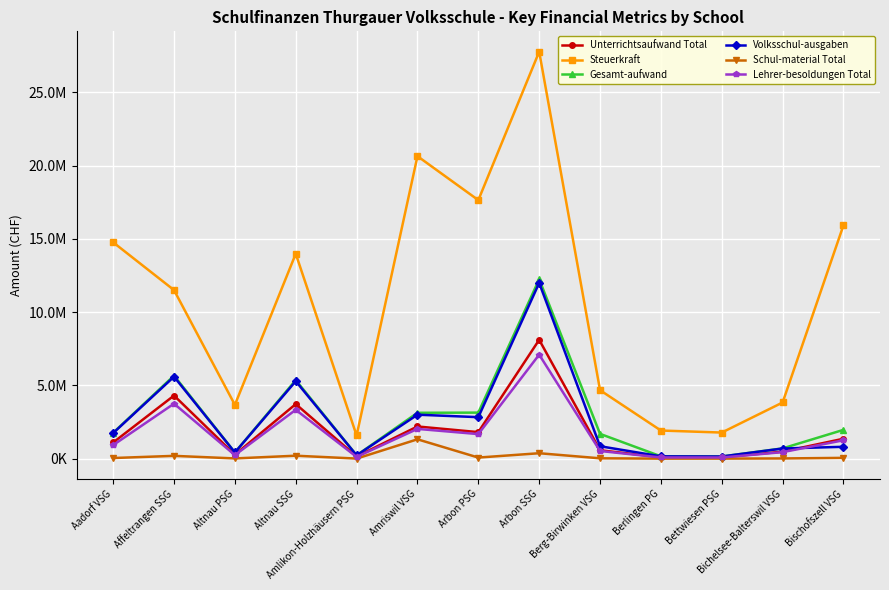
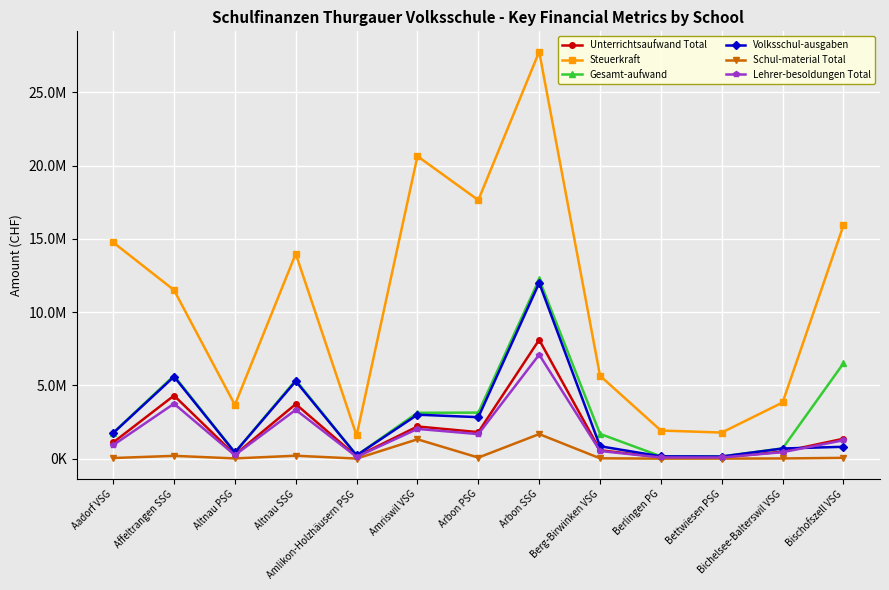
  {
    "Unterrichtsaufwand Total": {
      "Aadorf VSG": 1100000,
      "Affeltrangen SSG": 4300000,
      "Altnau SSG": 3700000,
      "Arbon SSG": 8100000
    },
    "Steuerkraft": {
      "Aadorf VSG": 14800000,
      "Affeltrangen SSG": 11500000,
      "Altnau PSG": 3700000,
      "Altnau SSG": 14000000,
      "Amlikon-Holzhäusern PSG": 1600000,
      "Amriswil VSG": 20600000,
      "Arbon PSG": 17600000,
      "Arbon SSG": 27800000,
-     "Berg-Birwinken VSG": 4700000,
+     "Berg-Birwinken VSG": 5700000,
      "Berlingen PG": 1900000,
      "Bettwiesen PSG": 1800000,
      "Bichelsee-Balterswil VSG": 3800000,
      "Bischofszell VSG": 15900000
    },
    "Gesamt-aufwand": {
      "Arbon PSG": 3100000,
      "Arbon SSG": 12200000,
      "Berg-Birwinken VSG": 1700000,
-     "Bischofszell VSG": 2000000
+     "Bischofszell VSG": 6500000
    },
    "Volksschul-ausgaben": {
      "Arbon PSG": 2800000,
      "Arbon SSG": 12000000,
      "Berg-Birwinken VSG": 800000,
      "Bischofszell VSG": 800000
    },
    "Schul-material Total": {
      "Aadorf VSG": 0,
      "Affeltrangen SSG": 200000,
      "Altnau PSG": 0,
      "Altnau SSG": 200000,
      "Amriswil VSG": 1300000,
      "Arbon PSG": 100000,
-     "Arbon SSG": 400000,
+     "Arbon SSG": 1700000,
      "Berg-Birwinken VSG": 0,
      "Bichelsee-Balterswil VSG": 0,
      "Bischofszell VSG": 100000
    },
    "Lehrer-besoldungen Total": {
      "Aadorf VSG": 900000,
      "Affeltrangen SSG": 3800000,
      "Altnau SSG": 3300000,
      "Arbon SSG": 7100000
    }
  }
